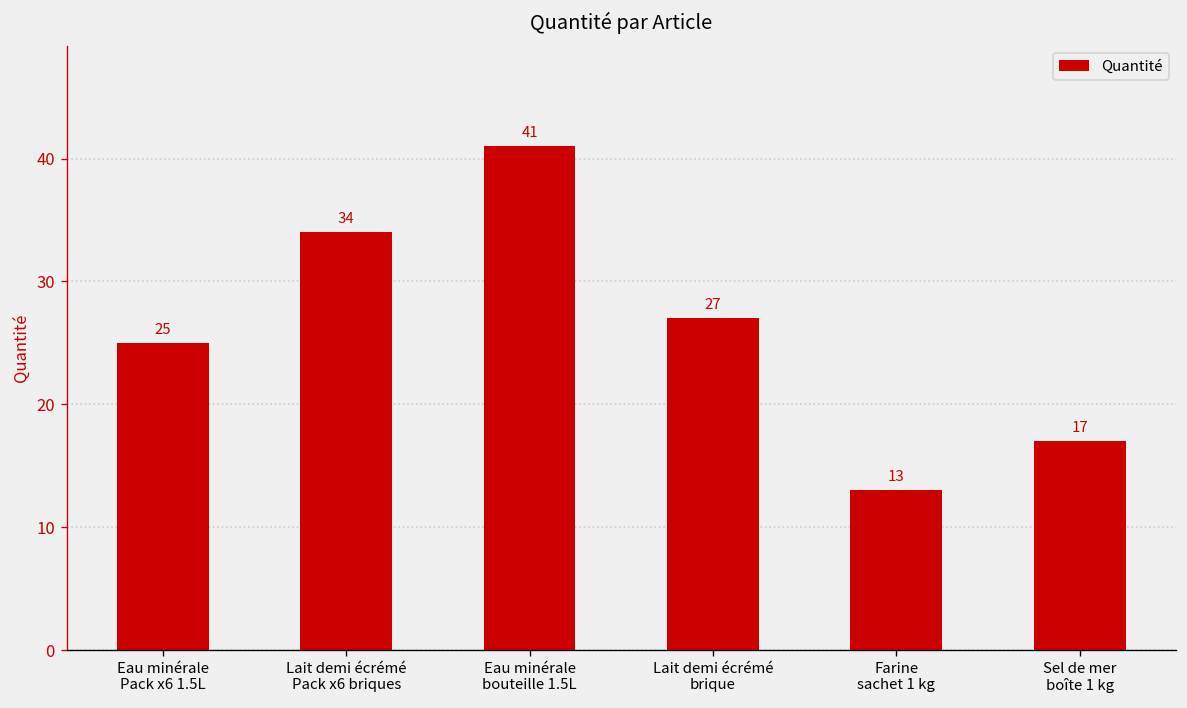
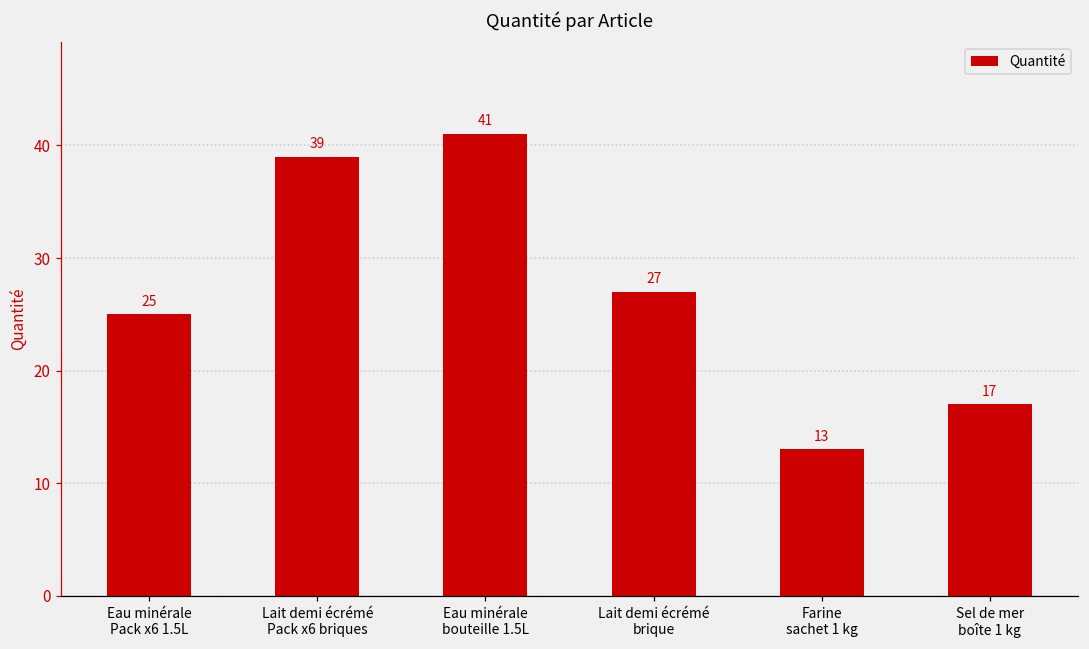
  {
    "Eau minérale Pack x6 1.5L": 25,
-   "Lait demi écrémé Pack x6 briques": 34,
+   "Lait demi écrémé Pack x6 briques": 39,
    "Eau minérale bouteille 1.5L": 41,
    "Lait demi écrémé brique": 27,
    "Farine sachet 1 kg": 13,
    "Sel de mer boîte 1 kg": 17
  }
